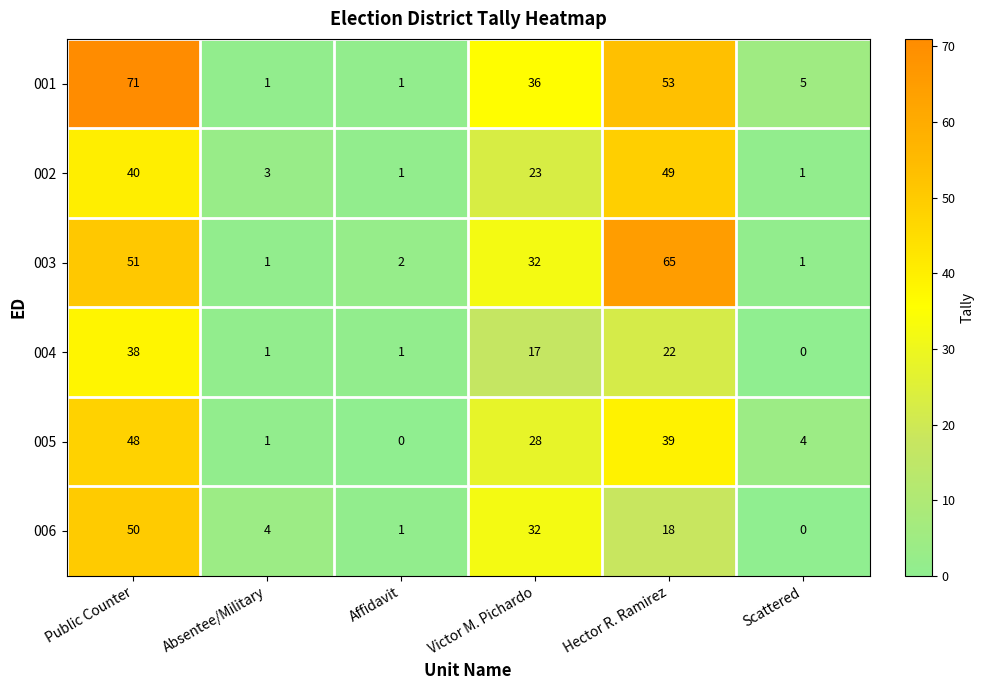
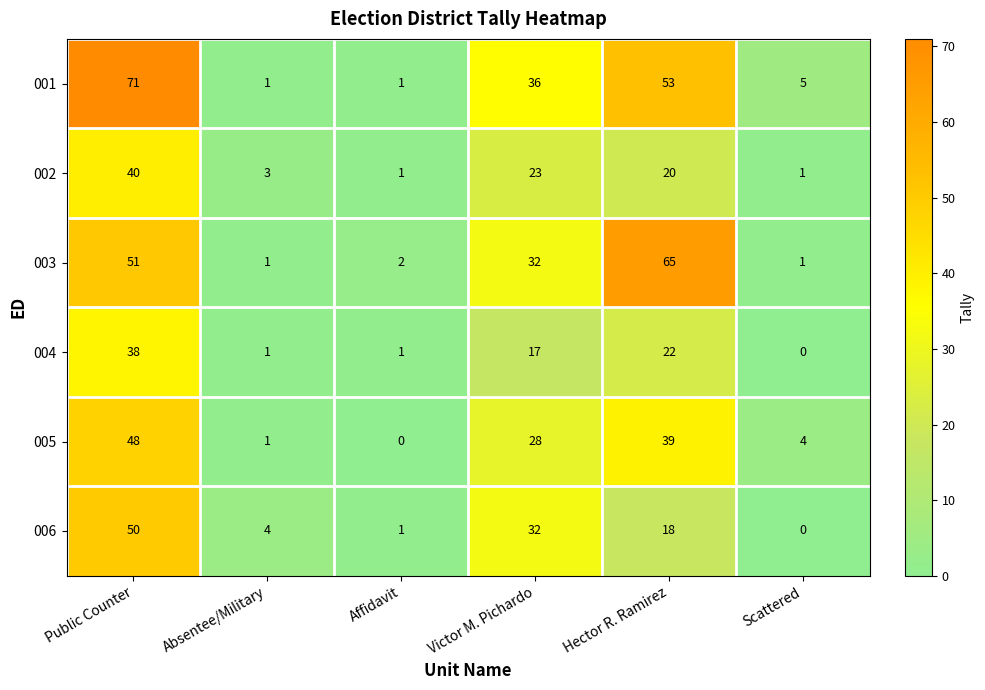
  {
    "001": {
      "Public Counter": 71,
      "Absentee/Military": 1,
      "Affidavit": 1,
      "Victor M. Pichardo": 36,
      "Hector R. Ramirez": 53,
      "Scattered": 5
    },
    "002": {
      "Public Counter": 40,
      "Absentee/Military": 3,
      "Affidavit": 1,
      "Victor M. Pichardo": 23,
-     "Hector R. Ramirez": 49,
+     "Hector R. Ramirez": 20,
      "Scattered": 1
    },
    "003": {
      "Public Counter": 51,
      "Absentee/Military": 1,
      "Affidavit": 2,
      "Victor M. Pichardo": 32,
      "Hector R. Ramirez": 65,
      "Scattered": 1
    },
    "004": {
      "Public Counter": 38,
      "Absentee/Military": 1,
      "Affidavit": 1,
      "Victor M. Pichardo": 17,
      "Hector R. Ramirez": 22,
      "Scattered": 0
    },
    "005": {
      "Public Counter": 48,
      "Absentee/Military": 1,
      "Affidavit": 0,
      "Victor M. Pichardo": 28,
      "Hector R. Ramirez": 39,
      "Scattered": 4
    },
    "006": {
      "Public Counter": 50,
      "Absentee/Military": 4,
      "Affidavit": 1,
      "Victor M. Pichardo": 32,
      "Hector R. Ramirez": 18,
      "Scattered": 0
    }
  }
